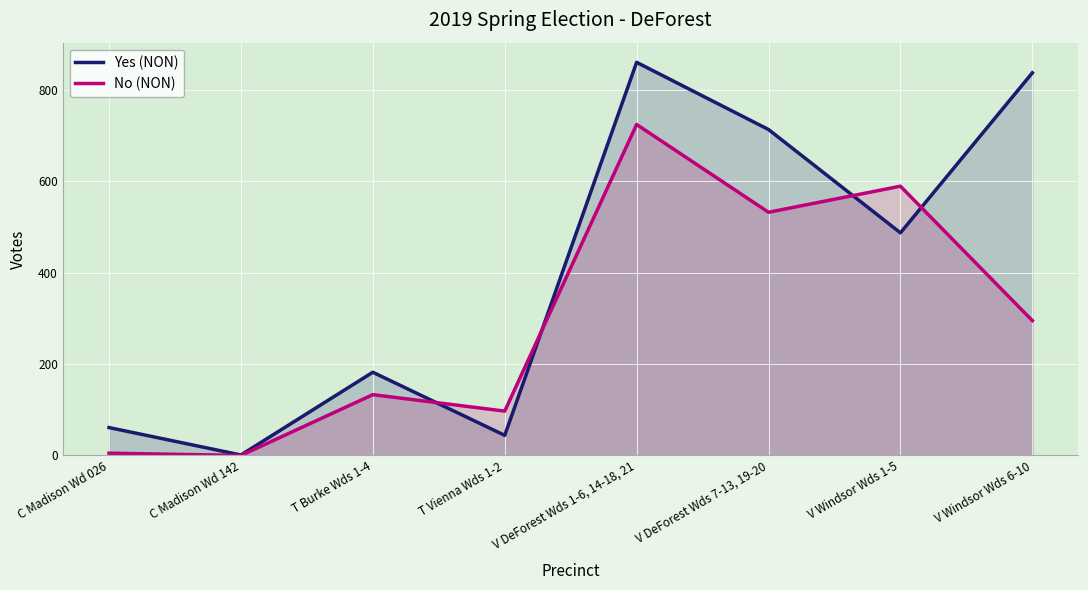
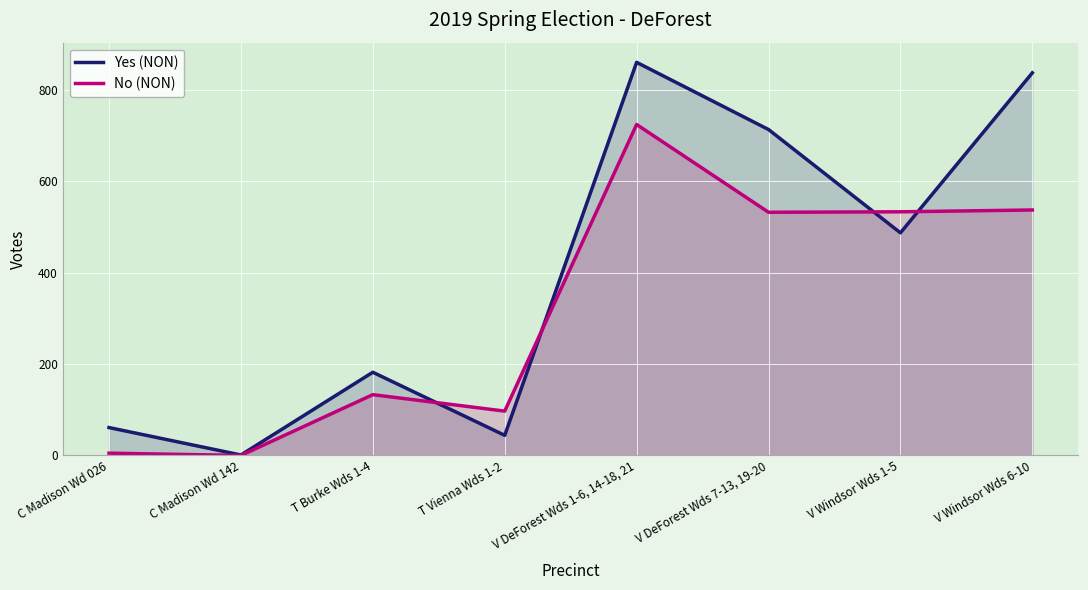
  {
    "Yes (NON)": {
      "C Madison Wd 026": 60,
      "T Burke Wds 1-4": 180,
      "T Vienna Wds 1-2": 40,
      "V DeForest Wds 1-6, 14-18, 21": 860,
      "V DeForest Wds 7-13, 19-20": 710,
      "V Windsor Wds 1-5": 490,
      "V Windsor Wds 6-10": 840
    },
    "No (NON)": {
      "C Madison Wd 026": 10,
      "T Burke Wds 1-4": 130,
      "T Vienna Wds 1-2": 100,
      "V DeForest Wds 1-6, 14-18, 21": 720,
      "V DeForest Wds 7-13, 19-20": 530,
-     "V Windsor Wds 1-5": 590,
-     "V Windsor Wds 6-10": 300
+     "V Windsor Wds 1-5": 530,
+     "V Windsor Wds 6-10": 540
    }
  }
